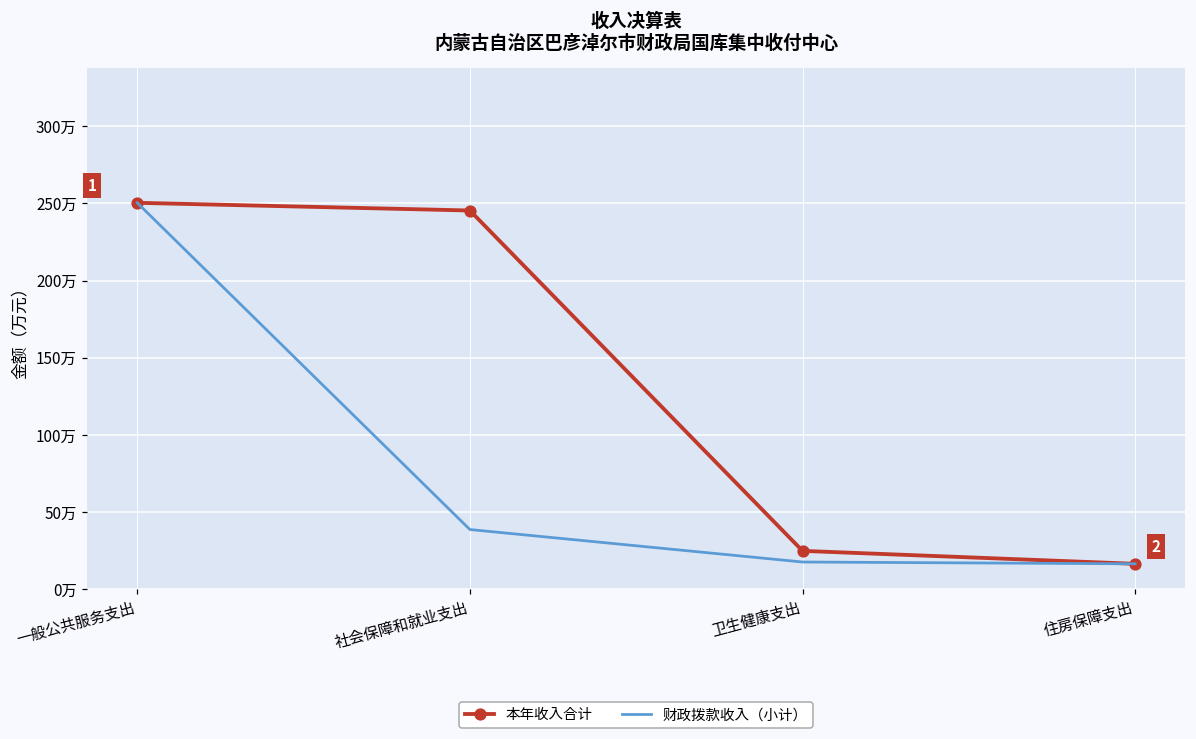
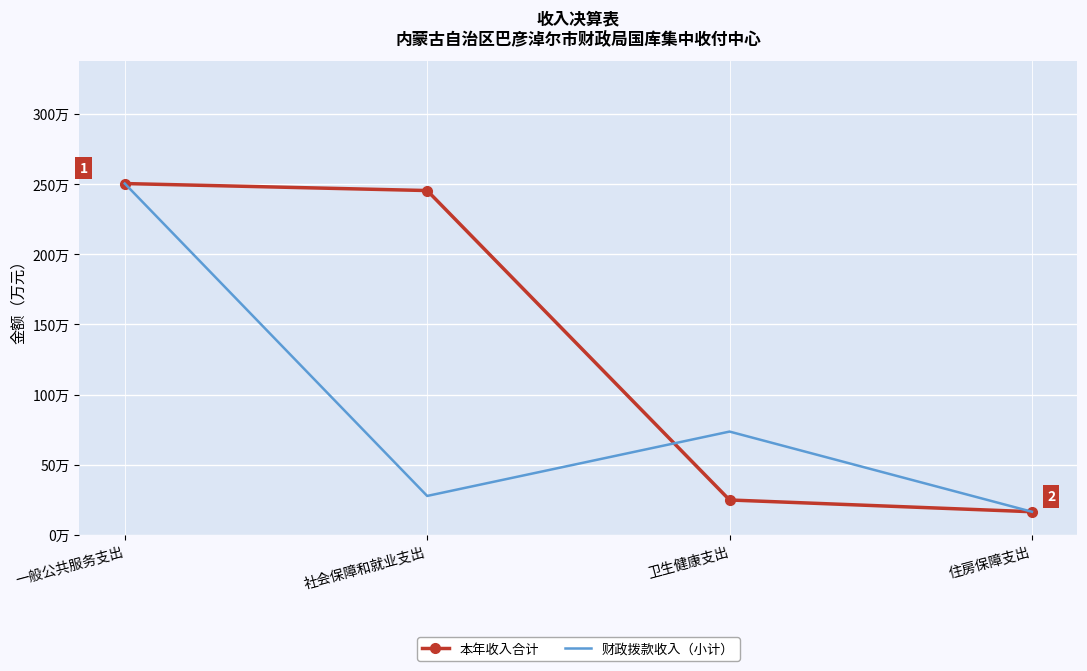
  {
    "本年收入合计": {
      "社会保障和就业支出": "245万",
      "卫生健康支出": "25万"
    },
    "财政拨款收入（小计）": {
-     "社会保障和就业支出": "39万",
-     "卫生健康支出": "18万"
+     "社会保障和就业支出": "28万",
+     "卫生健康支出": "74万"
    }
  }
